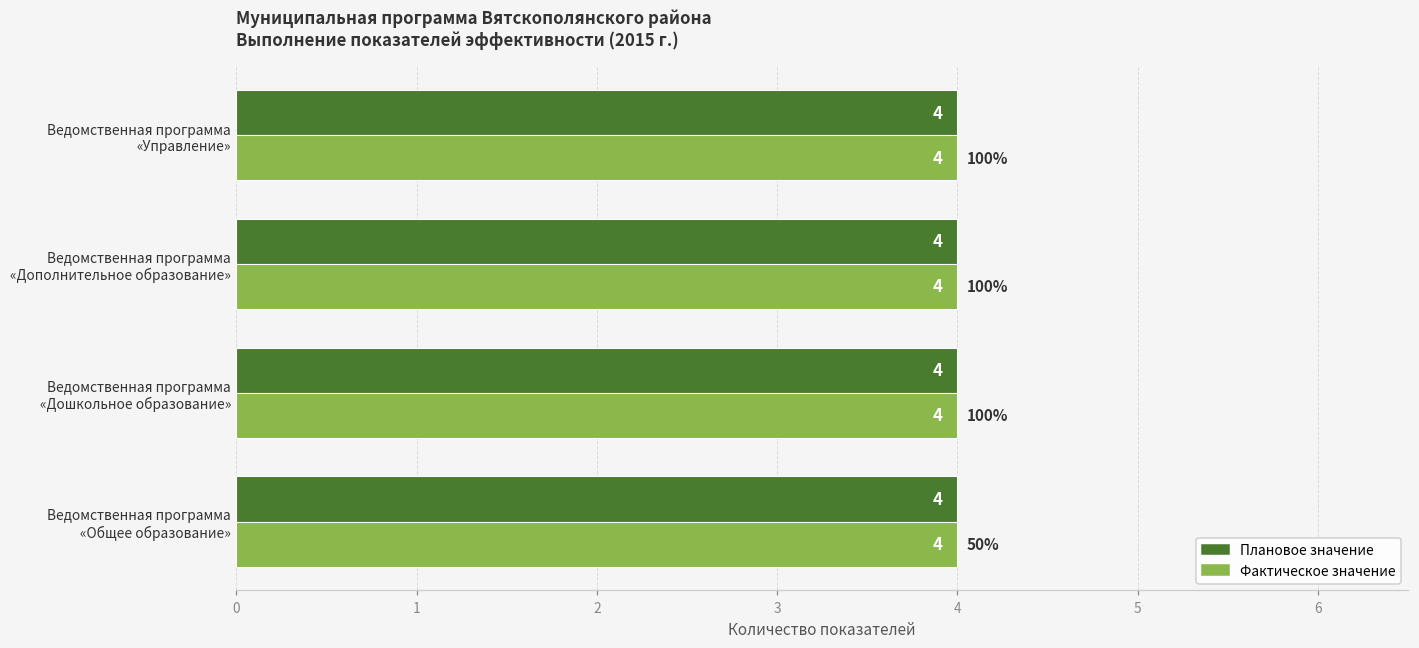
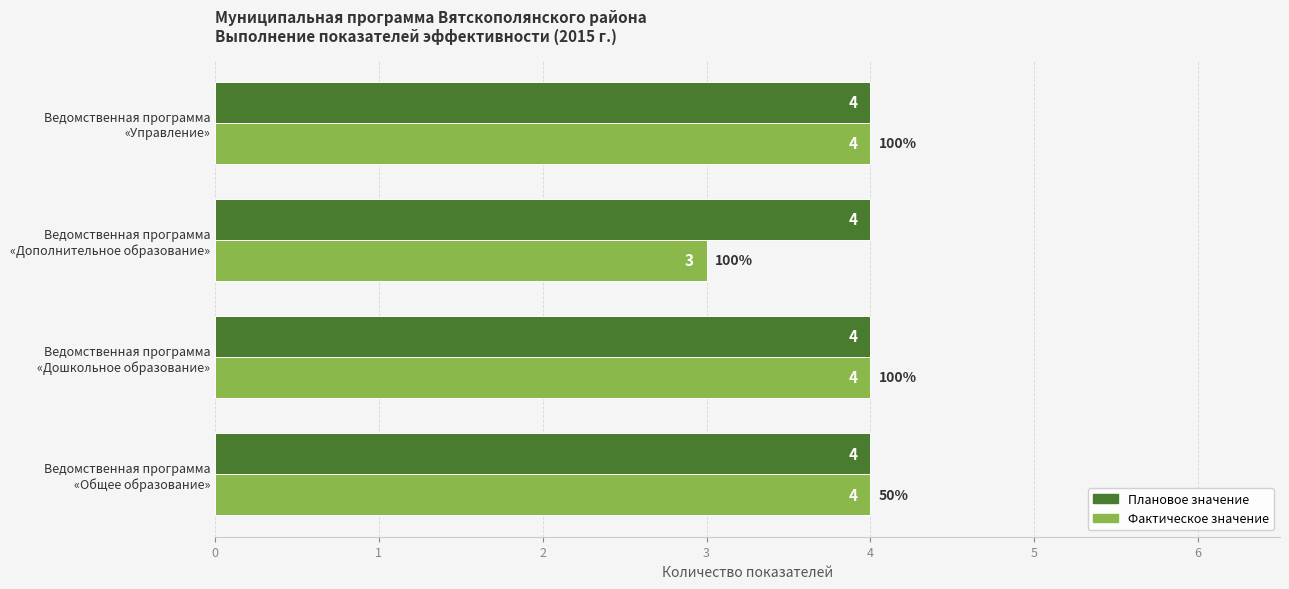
  {
    "Плановое значение": {
      "Ведомственная программа «Управление»": 4,
      "Ведомственная программа «Дополнительное образование»": 4,
      "Ведомственная программа «Дошкольное образование»": 4,
      "Ведомственная программа «Общее образование»": 4
    },
    "Фактическое значение": {
      "Ведомственная программа «Управление»": 4,
-     "Ведомственная программа «Дополнительное образование»": 4,
+     "Ведомственная программа «Дополнительное образование»": 3,
      "Ведомственная программа «Дошкольное образование»": 4,
      "Ведомственная программа «Общее образование»": 4
    }
  }
